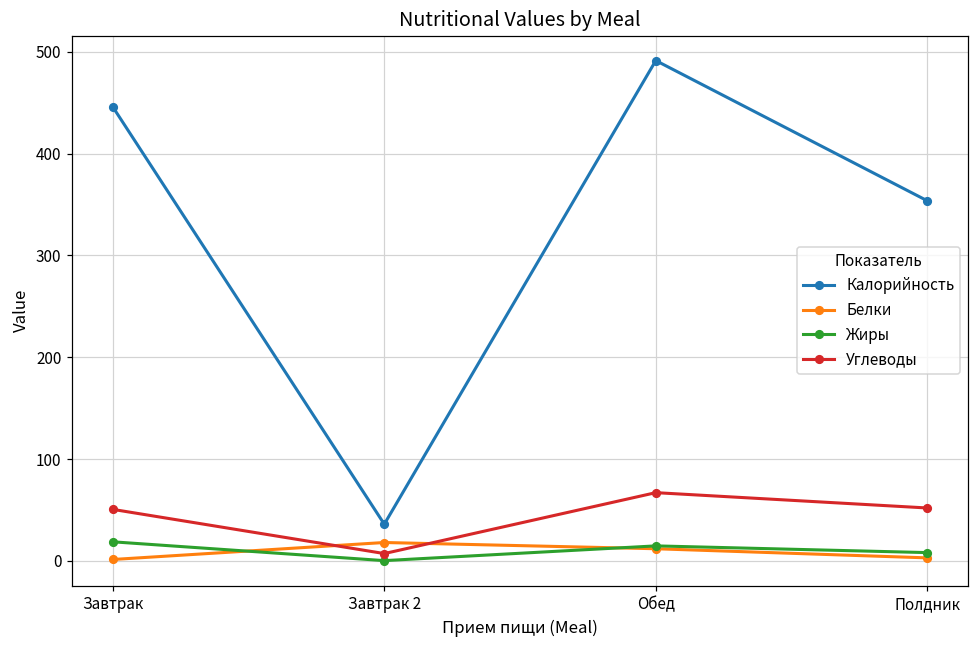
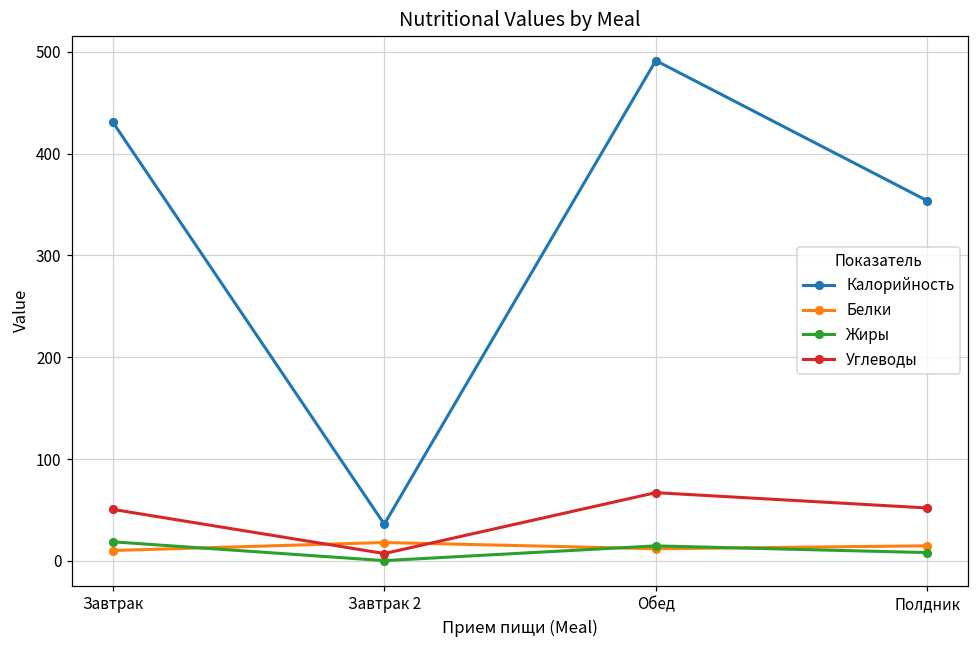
  {
    "Калорийность": {
-     "Завтрак": 450,
+     "Завтрак": 430,
      "Завтрак 2": 40,
      "Обед": 490,
      "Полдник": 350
    },
    "Белки": {
-     "Завтрак": 0,
+     "Завтрак": 10,
      "Завтрак 2": 20,
      "Обед": 10,
-     "Полдник": 0
+     "Полдник": 10
    },
    "Жиры": {
      "Завтрак": 20,
      "Завтрак 2": 0,
      "Обед": 10,
      "Полдник": 10
    },
    "Углеводы": {
      "Завтрак": 50,
      "Завтрак 2": 10,
      "Обед": 70,
      "Полдник": 50
    }
  }
